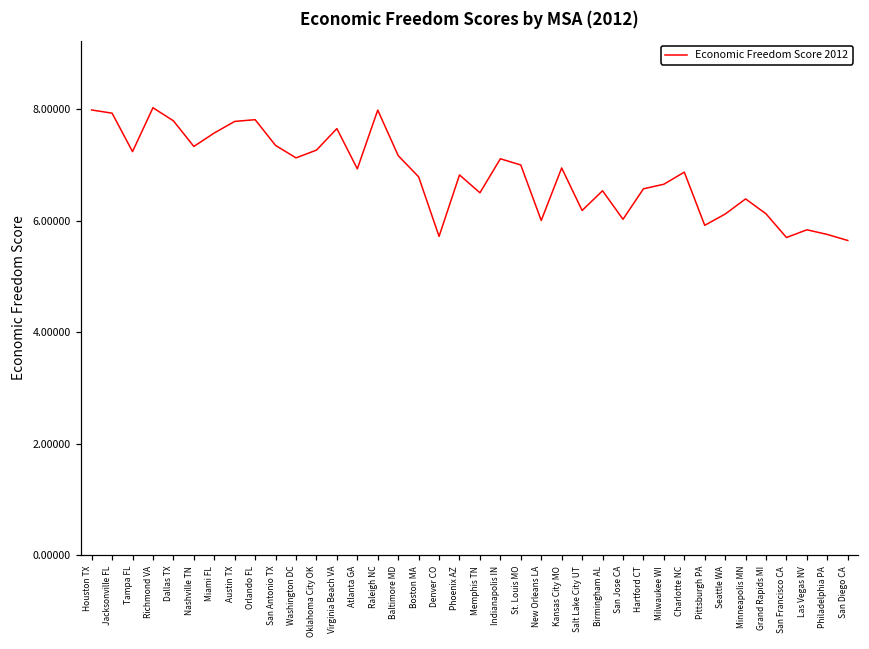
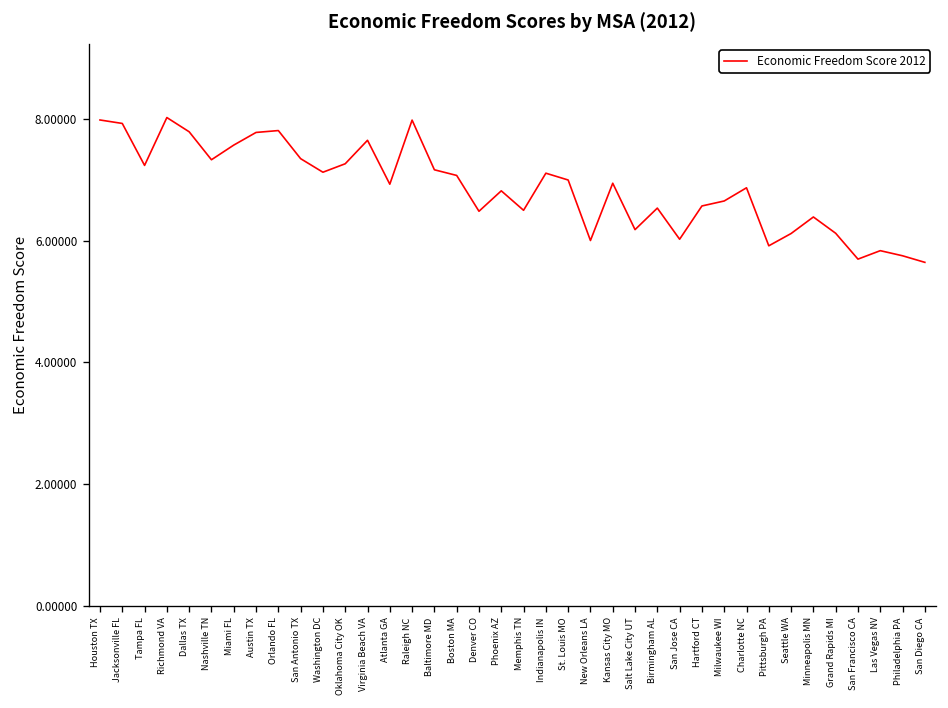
  {
    "Houston TX": 8.0,
    "Jacksonville FL": 7.9,
    "Tampa FL": 7.2,
    "Richmond VA": 8.0,
    "Dallas TX": 7.8,
    "Nashville TN": 7.3,
    "Miami FL": 7.6,
    "Austin TX": 7.8,
    "Orlando FL": 7.8,
    "San Antonio TX": 7.3,
    "Washington DC": 7.1,
    "Oklahoma City OK": 7.3,
    "Virginia Beach VA": 7.7,
    "Atlanta GA": 6.9,
    "Raleigh NC": 8.0,
    "Baltimore MD": 7.2,
-   "Boston MA": 6.8,
-   "Denver CO": 5.7,
+   "Boston MA": 7.1,
+   "Denver CO": 6.5,
    "Phoenix AZ": 6.8,
    "Memphis TN": 6.5,
    "Indianapolis IN": 7.1,
    "St. Louis MO": 7.0,
    "New Orleans LA": 6.0,
    "Kansas City MO": 6.9,
    "Salt Lake City UT": 6.2,
    "Birmingham AL": 6.5,
    "San Jose CA": 6.0,
    "Hartford CT": 6.6,
    "Milwaukee WI": 6.7,
    "Charlotte NC": 6.9,
    "Pittsburgh PA": 5.9,
    "Seattle WA": 6.1,
    "Minneapolis MN": 6.4,
    "Grand Rapids MI": 6.1,
    "San Francisco CA": 5.7,
    "Las Vegas NV": 5.8,
    "Philadelphia PA": 5.8,
    "San Diego CA": 5.6
  }
